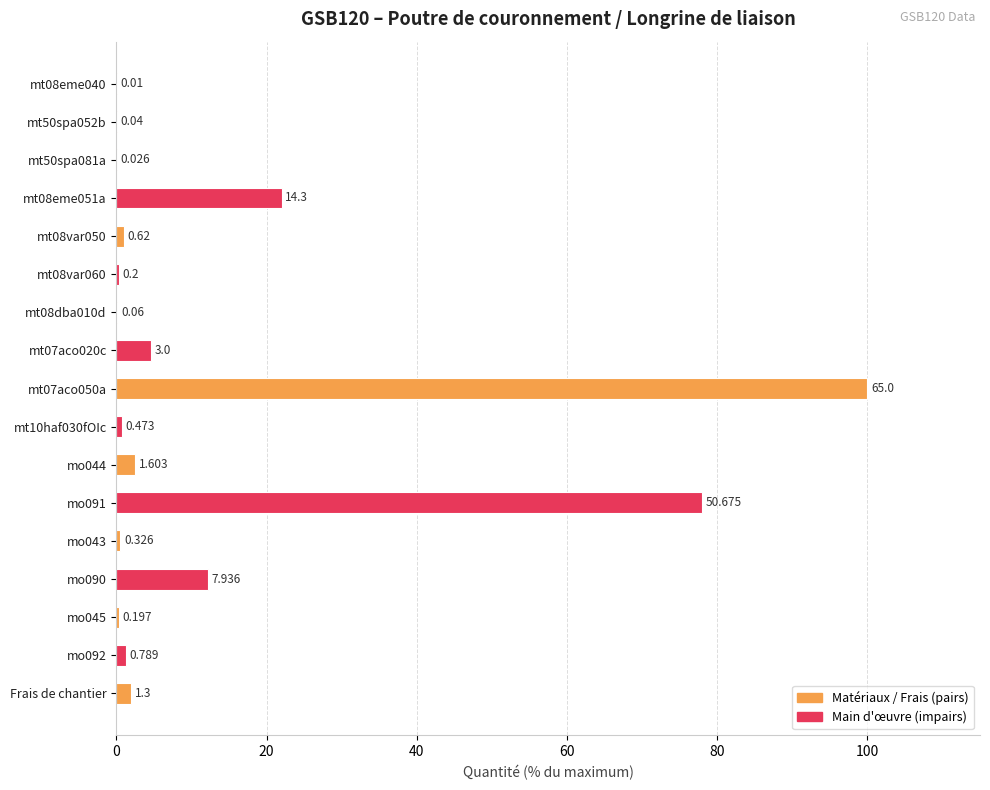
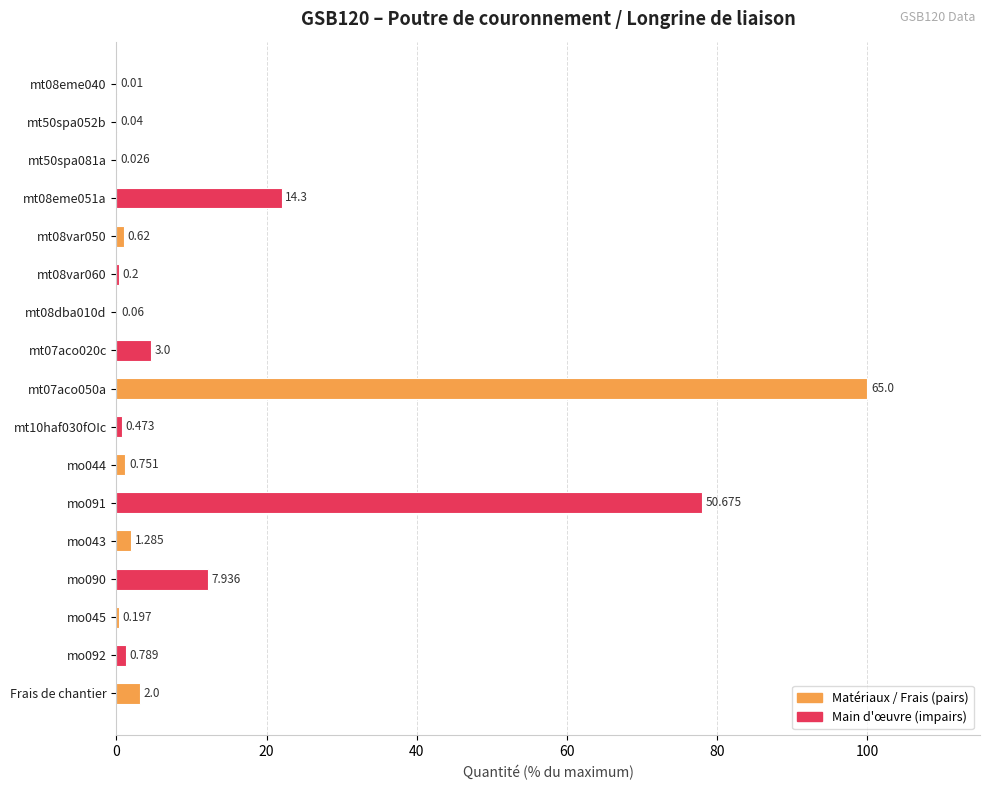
  {
-   "mo044": 1.603,
-   "mo043": 0.326,
-   "Frais de chantier": 1.3
+   "mo044": 0.751,
+   "mo043": 1.285,
+   "Frais de chantier": 2.0
  }
